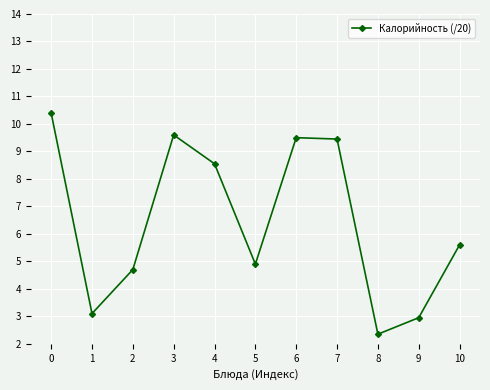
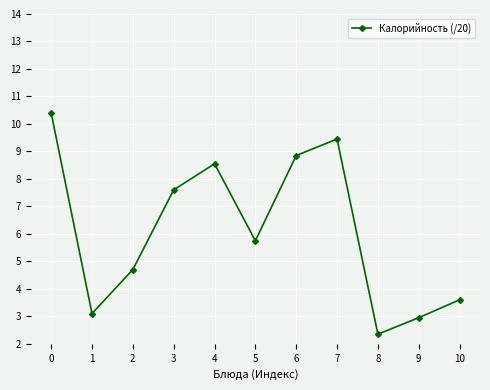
  {
    "0": 10.4,
    "1": 3.1,
    "2": 4.7,
-   "3": 9.6,
+   "3": 7.6,
    "4": 8.6,
-   "5": 4.9,
-   "6": 9.5,
+   "5": 5.8,
+   "6": 8.9,
    "7": 9.5,
    "8": 2.4,
    "9": 3.0,
-   "10": 5.6
+   "10": 3.6
  }
